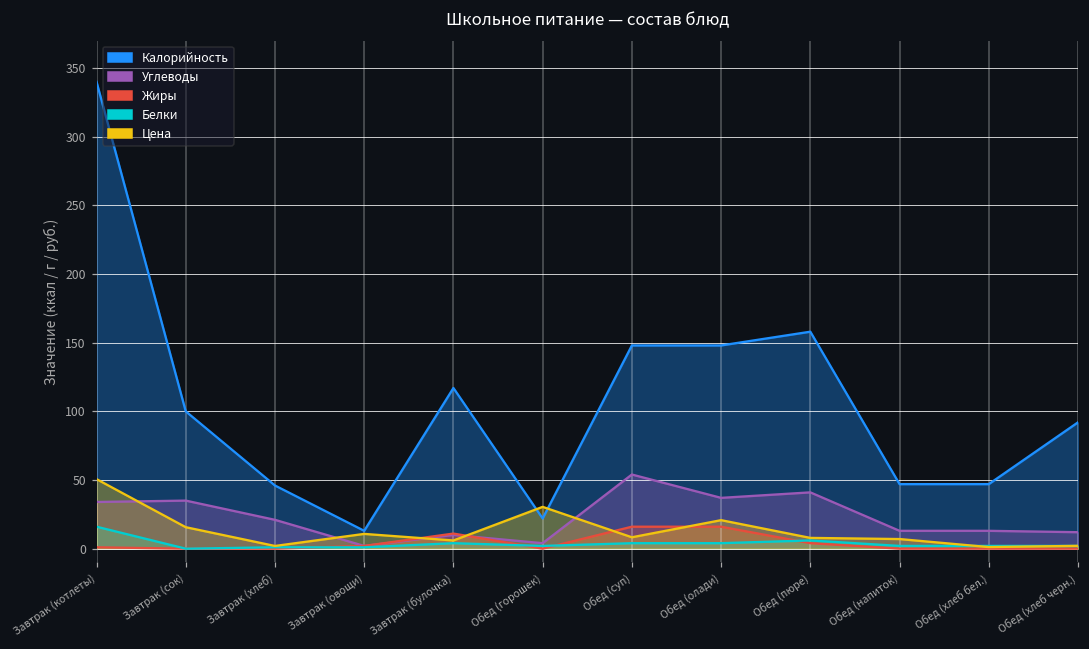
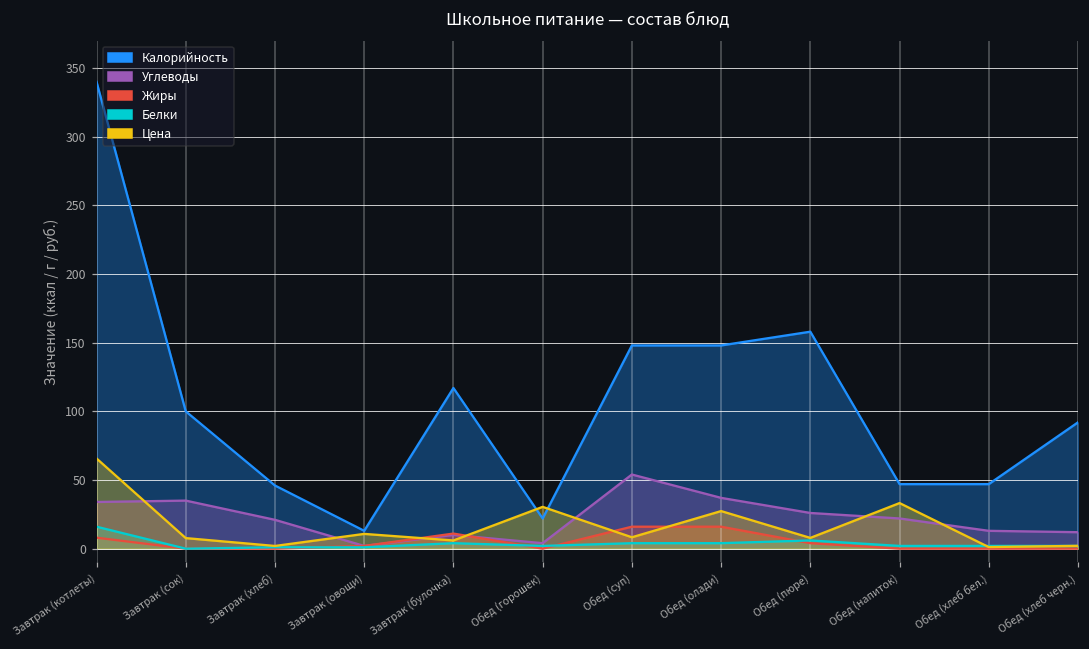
  {
    "Углеводы": {
      "Завтрак (котлеты)": 34,
      "Завтрак (сок)": 35,
      "Завтрак (хлеб)": 21,
      "Обед (суп)": 54,
      "Обед (олади)": 37,
-     "Обед (пюре)": 41,
-     "Обед (напиток)": 13,
+     "Обед (пюре)": 26,
+     "Обед (напиток)": 22,
      "Обед (хлеб бел.)": 13,
      "Обед (хлеб черн.)": 12
    },
    "Жиры": {
-     "Завтрак (котлеты)": 1,
+     "Завтрак (котлеты)": 8,
      "Обед (суп)": 16,
      "Обед (олади)": 16
    },
    "Цена": {
-     "Завтрак (котлеты)": 51,
-     "Завтрак (сок)": 16,
+     "Завтрак (котлеты)": 66,
+     "Завтрак (сок)": 8,
      "Завтрак (овощи)": 11,
      "Обед (горошек)": 30,
      "Обед (суп)": 8,
-     "Обед (олади)": 21,
-     "Обед (напиток)": 7
+     "Обед (олади)": 27,
+     "Обед (напиток)": 33
    }
  }
